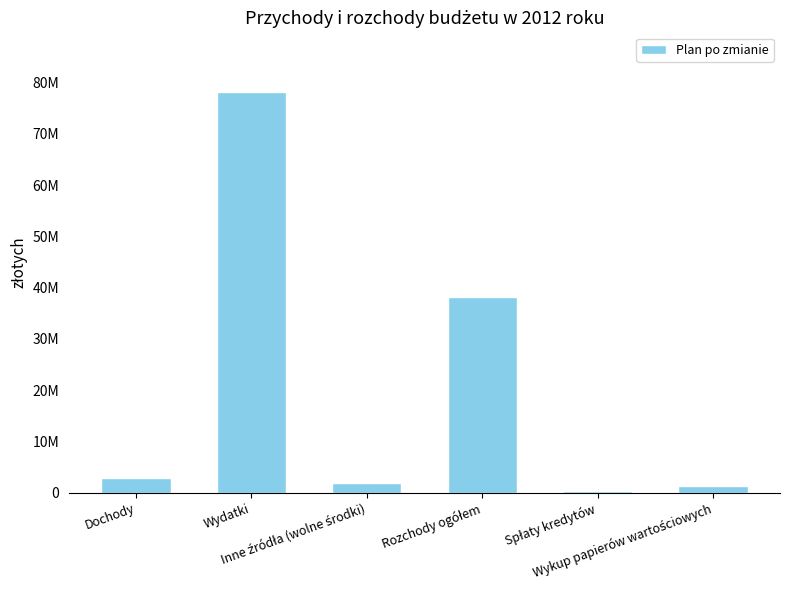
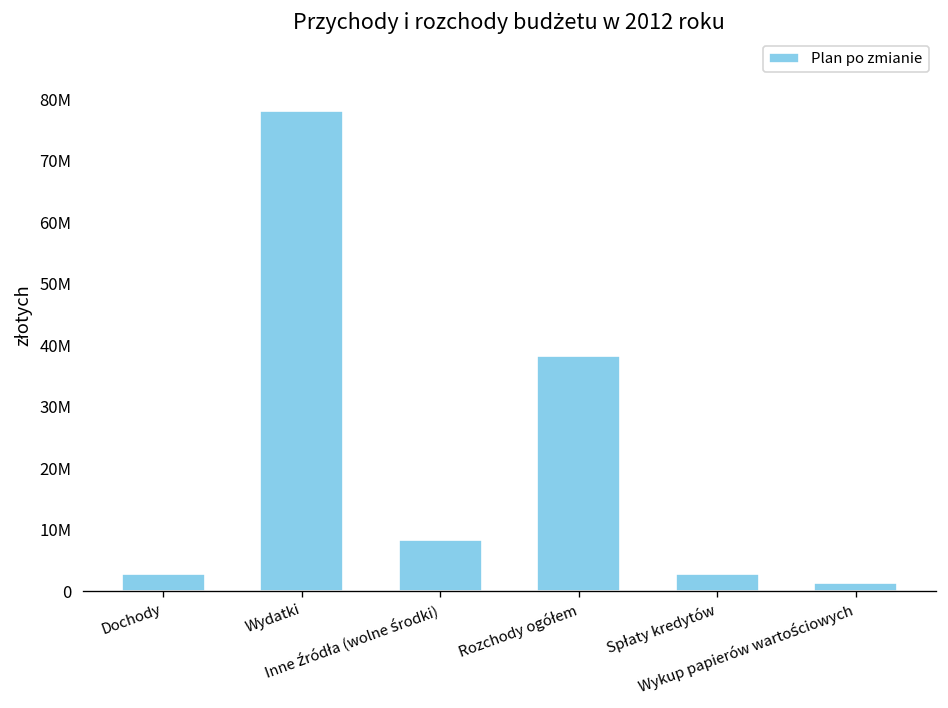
  {
    "Dochody": 3000000,
    "Wydatki": 78000000,
-   "Inne źródła (wolne środki)": 2000000,
+   "Inne źródła (wolne środki)": 8000000,
    "Rozchody ogółem": 38000000,
-   "Spłaty kredytów": 0,
+   "Spłaty kredytów": 3000000,
    "Wykup papierów wartościowych": 1000000
  }
